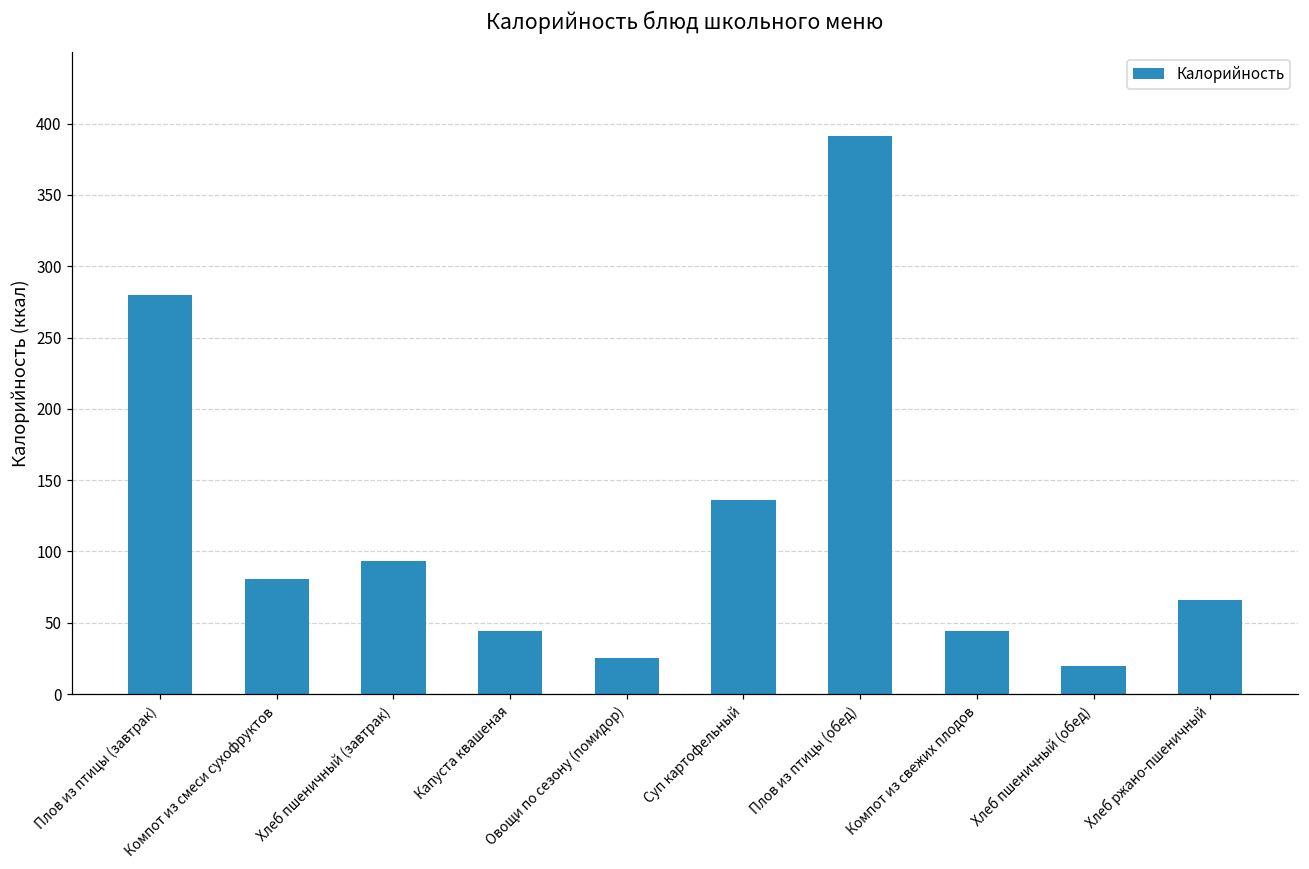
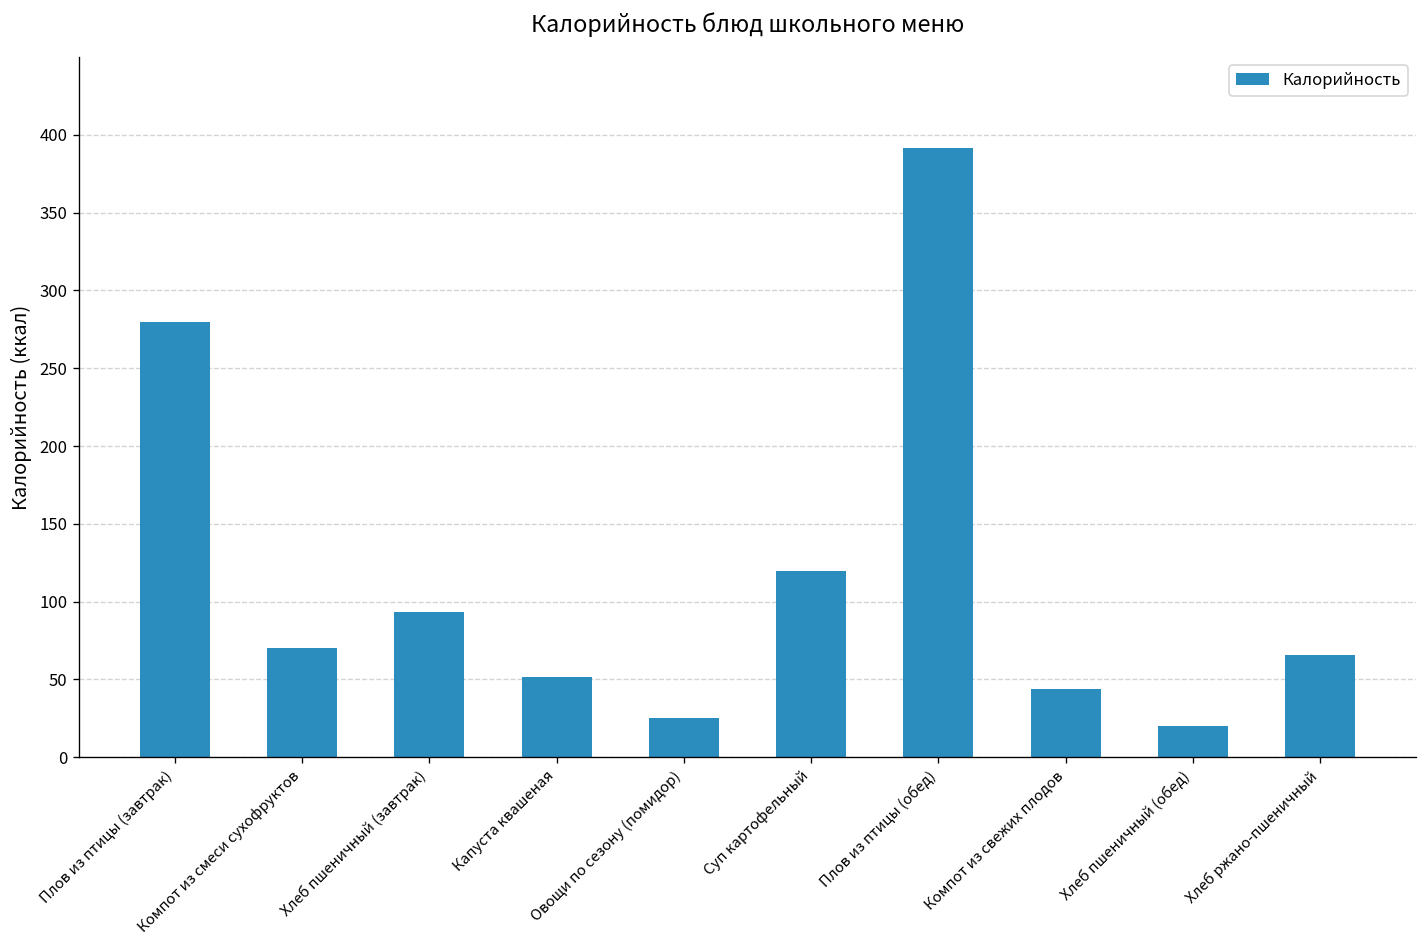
  {
    "Плов из птицы (завтрак)": 280,
-   "Компот из смеси сухофруктов": 81,
+   "Компот из смеси сухофруктов": 70,
    "Хлеб пшеничный (завтрак)": 94,
-   "Капуста квашеная": 44,
+   "Капуста квашеная": 51,
    "Овощи по сезону (помидор)": 26,
-   "Суп картофельный": 136,
+   "Суп картофельный": 120,
    "Плов из птицы (обед)": 391,
    "Компот из свежих плодов": 44,
    "Хлеб пшеничный (обед)": 20,
    "Хлеб ржано-пшеничный": 66
  }
